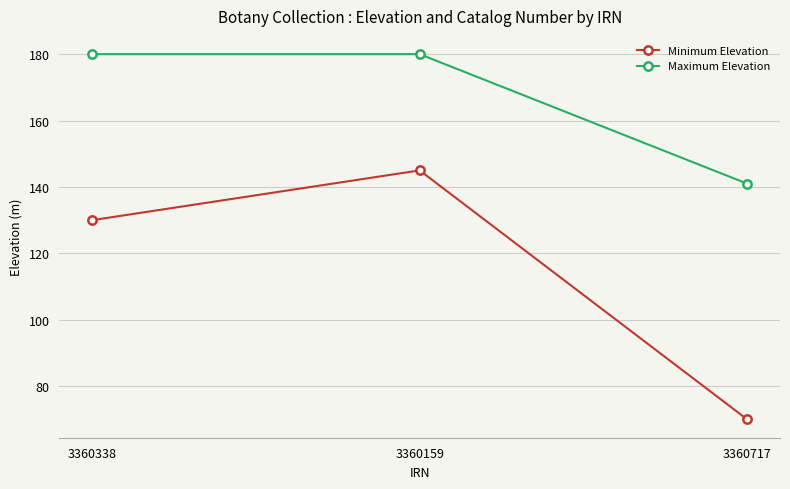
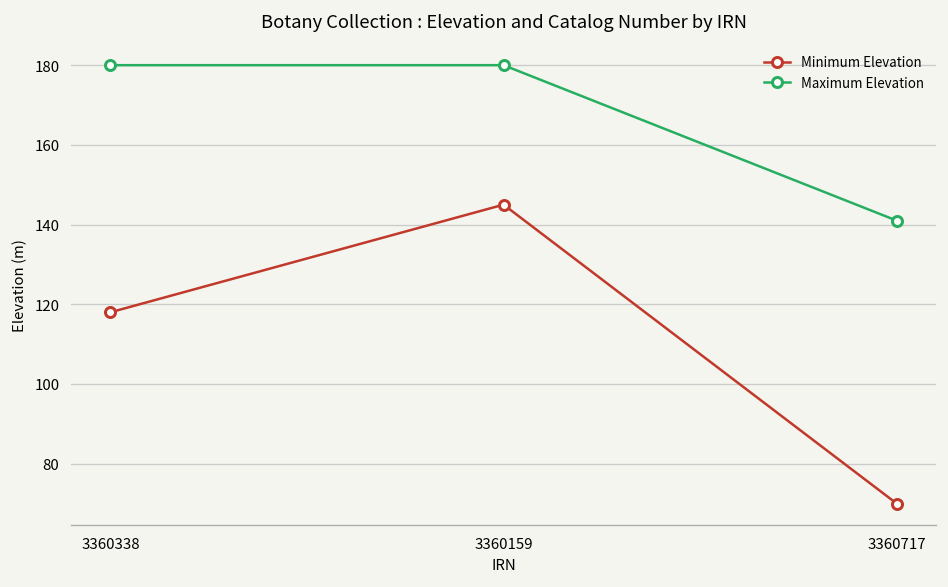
  {
    "Minimum Elevation": {
-     "3360338": 130,
+     "3360338": 118,
      "3360159": 145,
      "3360717": 70
    },
    "Maximum Elevation": {
      "3360338": 180,
      "3360159": 180,
      "3360717": 141
    }
  }
